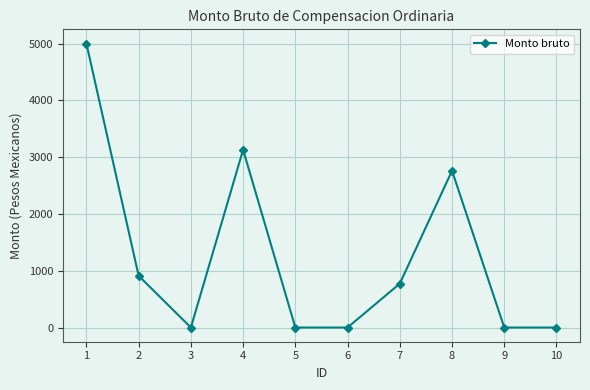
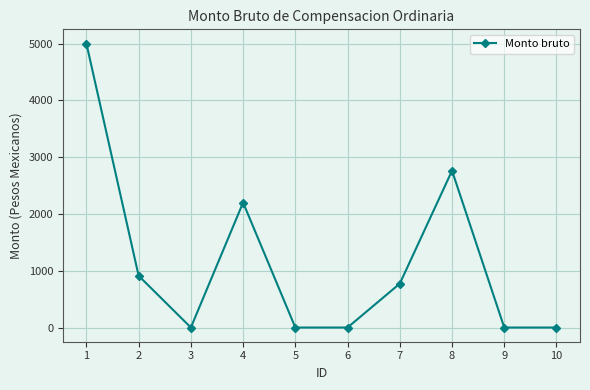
  {
    "1": 5000,
    "2": 900,
    "3": 0,
-   "4": 3100,
+   "4": 2200,
    "5": 0,
    "6": 0,
    "7": 800,
    "8": 2800,
    "9": 0,
    "10": 0
  }
